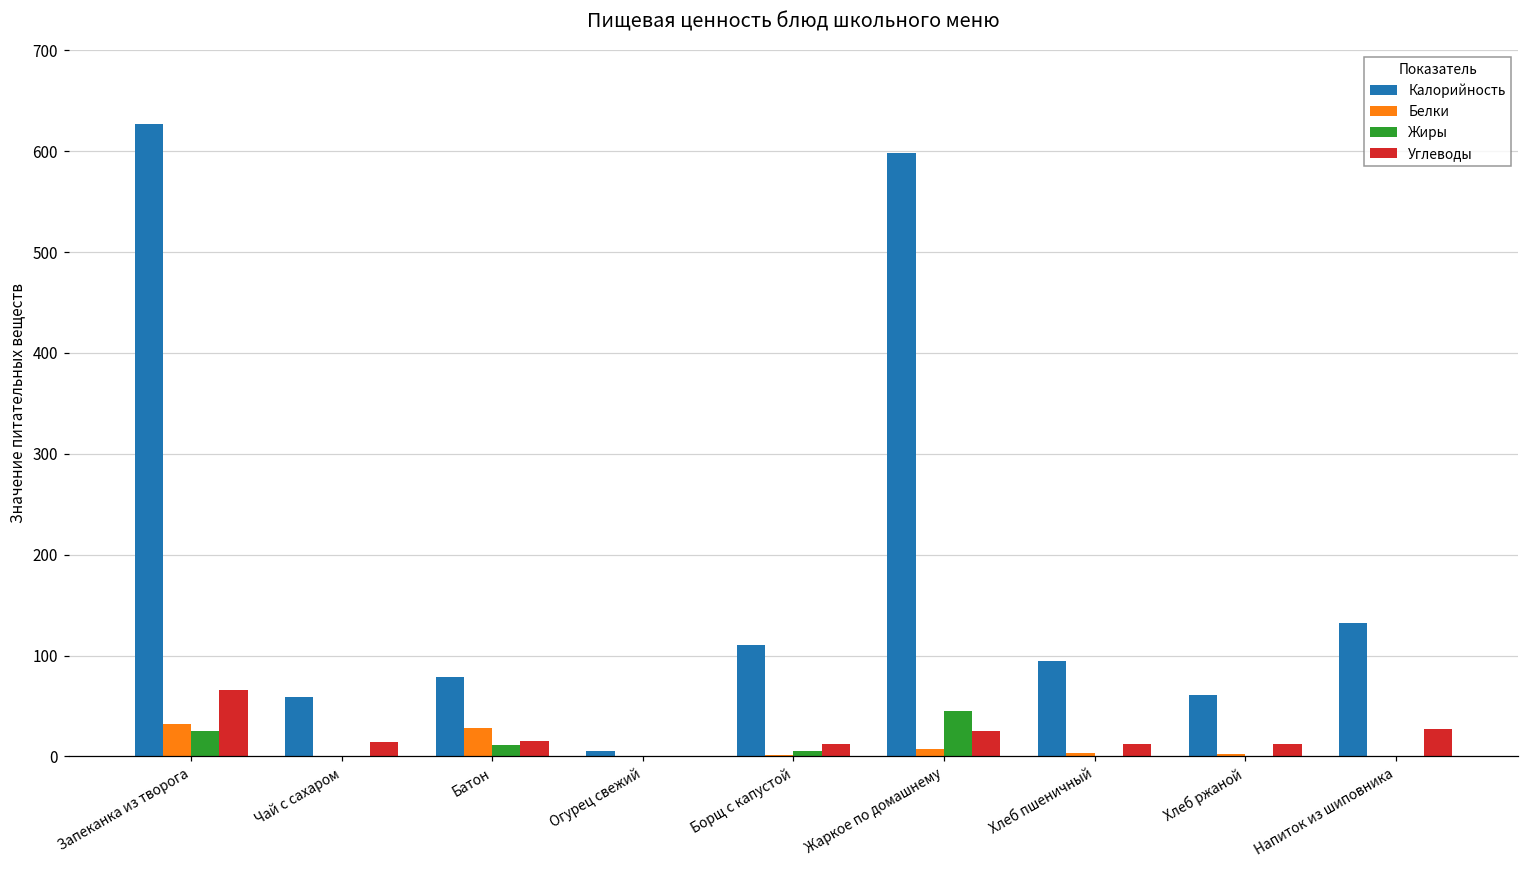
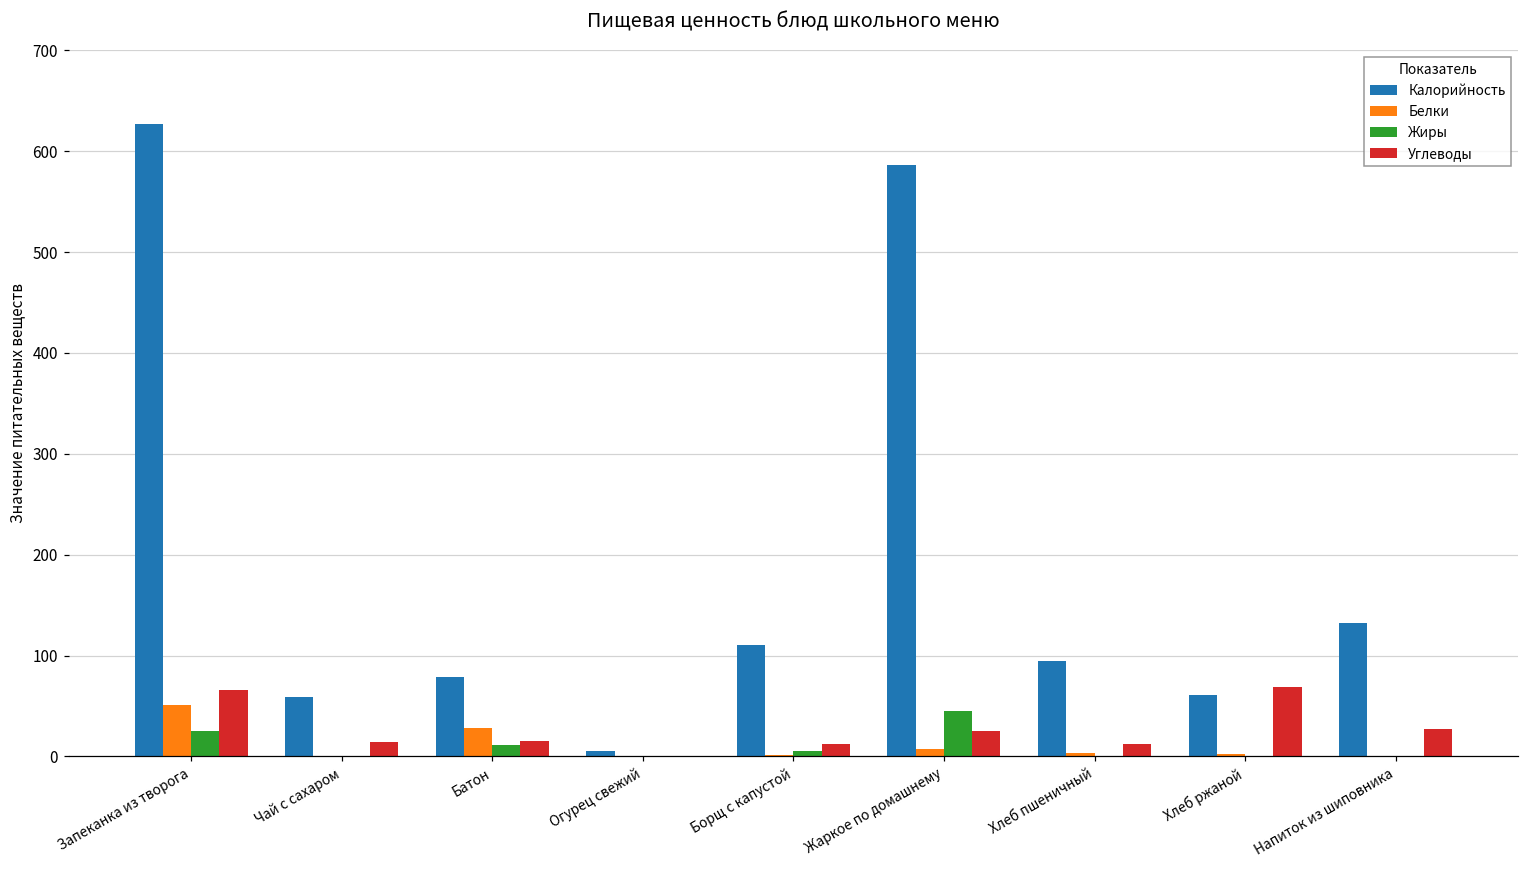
  {
    "Калорийность": {
      "Запеканка из творога": 630,
      "Чай с сахаром": 60,
      "Батон": 80,
      "Огурец свежий": 0,
      "Борщ с капустой": 110,
-     "Жаркое по домашнему": 600,
+     "Жаркое по домашнему": 590,
      "Хлеб пшеничный": 90,
      "Хлеб ржаной": 60,
      "Напиток из шиповника": 130
    },
    "Белки": {
-     "Запеканка из творога": 30,
+     "Запеканка из творога": 50,
      "Батон": 30,
      "Жаркое по домашнему": 10,
      "Хлеб пшеничный": 0
    },
    "Жиры": {
      "Запеканка из творога": 20,
      "Чай с сахаром": 0,
      "Батон": 10,
      "Огурец свежий": 0,
      "Борщ с капустой": 10,
      "Жаркое по домашнему": 50
    },
    "Углеводы": {
      "Запеканка из творога": 70,
      "Чай с сахаром": 10,
      "Батон": 20,
      "Борщ с капустой": 10,
      "Жаркое по домашнему": 30,
      "Хлеб пшеничный": 10,
-     "Хлеб ржаной": 10,
+     "Хлеб ржаной": 70,
      "Напиток из шиповника": 30
    }
  }
